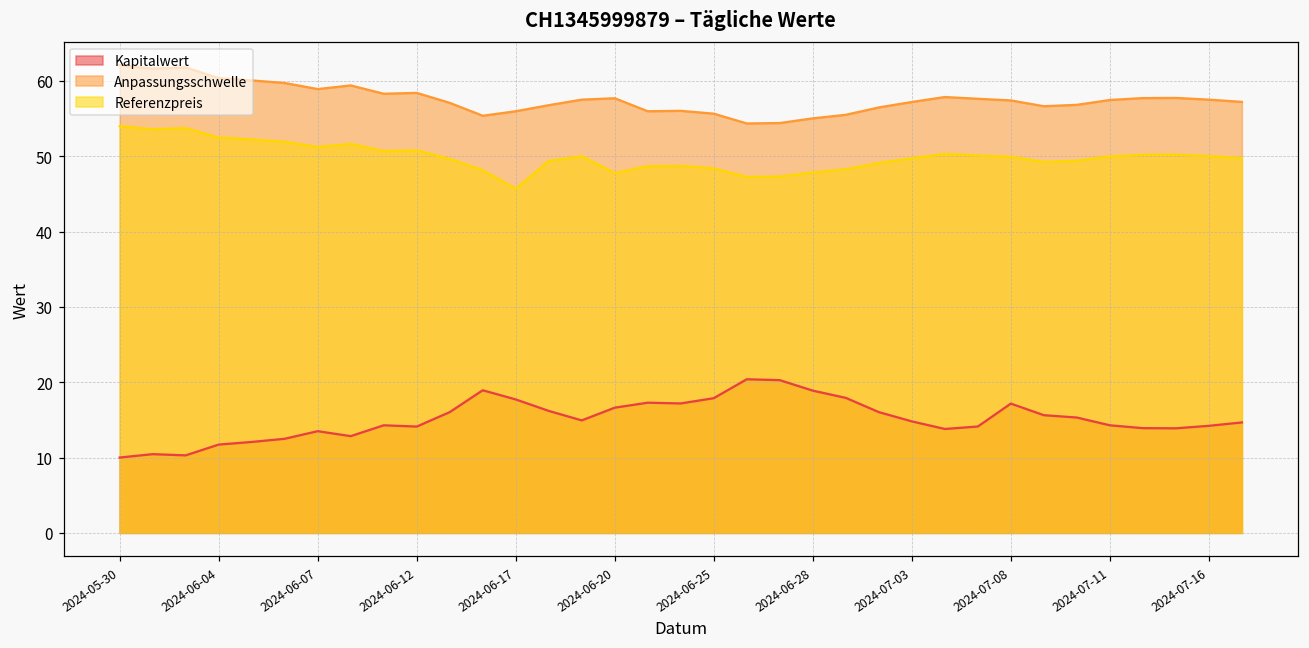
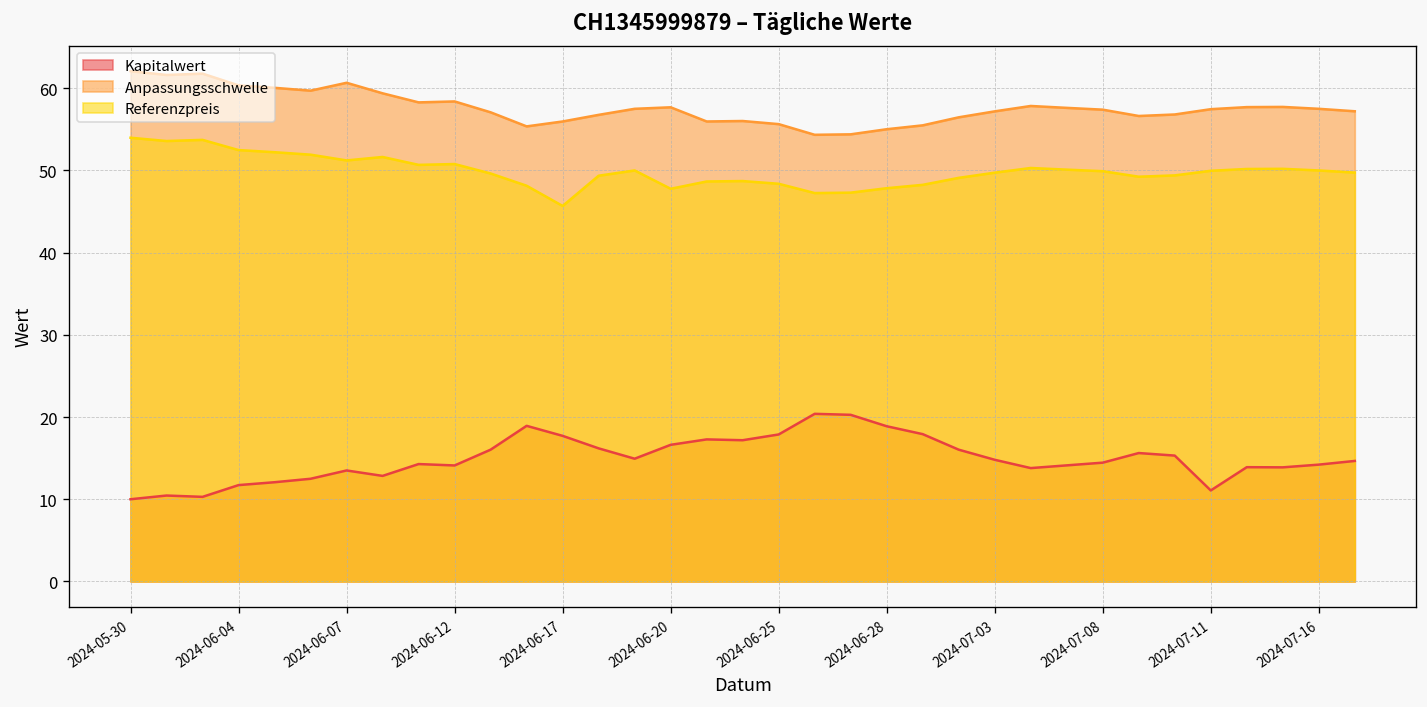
  {
    "Kapitalwert": {
      "2024-05-30": 10,
      "2024-06-04": 12,
      "2024-06-07": 14,
      "2024-06-12": 14,
      "2024-06-17": 18,
      "2024-06-20": 17,
      "2024-06-25": 18,
      "2024-06-28": 19,
      "2024-07-03": 15,
-     "2024-07-08": 17,
-     "2024-07-11": 14,
+     "2024-07-08": 14,
+     "2024-07-11": 11,
      "2024-07-16": 14
    },
    "Anpassungsschwelle": {
-     "2024-06-07": 59,
+     "2024-06-07": 61,
      "2024-06-12": 58,
      "2024-06-17": 56,
      "2024-06-20": 58,
      "2024-06-25": 56,
      "2024-06-28": 55,
      "2024-07-03": 57,
      "2024-07-08": 57,
      "2024-07-11": 57,
      "2024-07-16": 58
    },
    "Referenzpreis": {
      "2024-05-30": 54,
      "2024-06-04": 52,
      "2024-06-07": 51,
      "2024-06-12": 51,
      "2024-06-17": 46,
      "2024-06-20": 48,
      "2024-06-25": 48,
      "2024-06-28": 48,
      "2024-07-03": 50,
      "2024-07-08": 50,
      "2024-07-11": 50,
      "2024-07-16": 50
    }
  }
